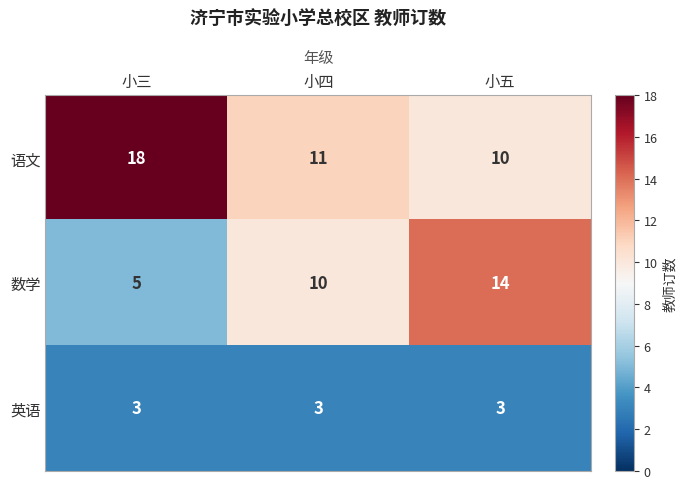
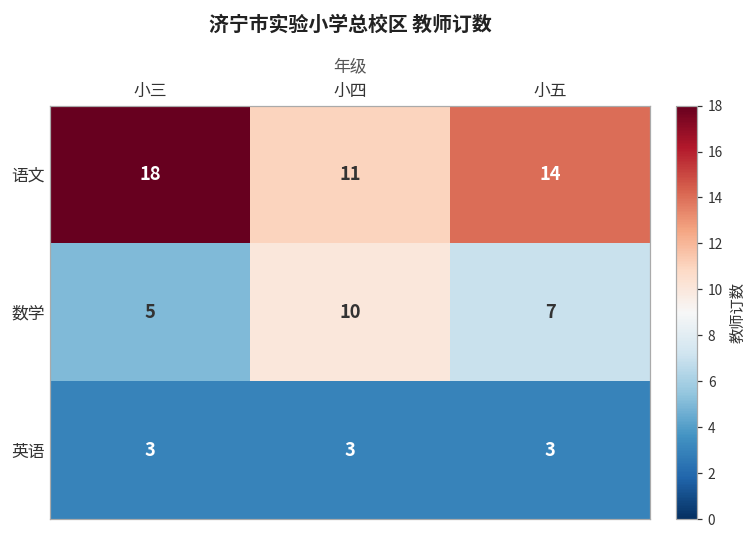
  {
    "语文": {
      "小三": 18,
      "小四": 11,
-     "小五": 10
+     "小五": 14
    },
    "数学": {
      "小三": 5,
      "小四": 10,
-     "小五": 14
+     "小五": 7
    },
    "英语": {
      "小三": 3,
      "小四": 3,
      "小五": 3
    }
  }
